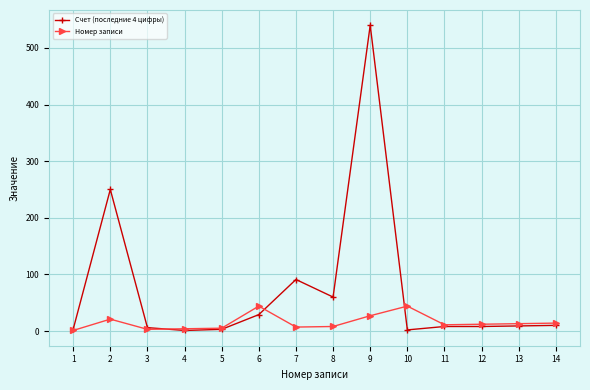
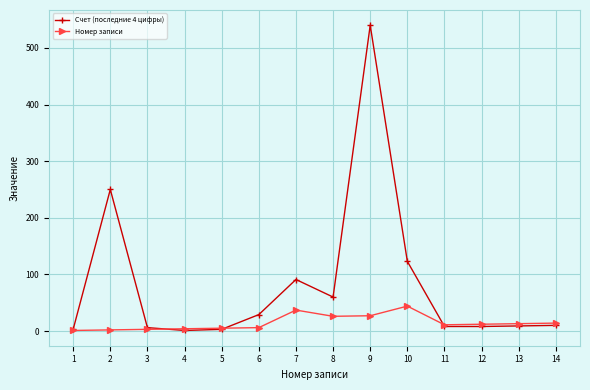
  {
    "Счет (последние 4 цифры)": {
      "2": 250,
      "6": 30,
      "7": 90,
      "8": 60,
      "9": 540,
-     "10": 0
+     "10": 120
    },
    "Номер записи": {
-     "2": 20,
-     "6": 40,
-     "7": 10,
-     "8": 10,
+     "2": 0,
+     "6": 10,
+     "7": 40,
+     "8": 30,
      "9": 30,
      "10": 40
    }
  }
